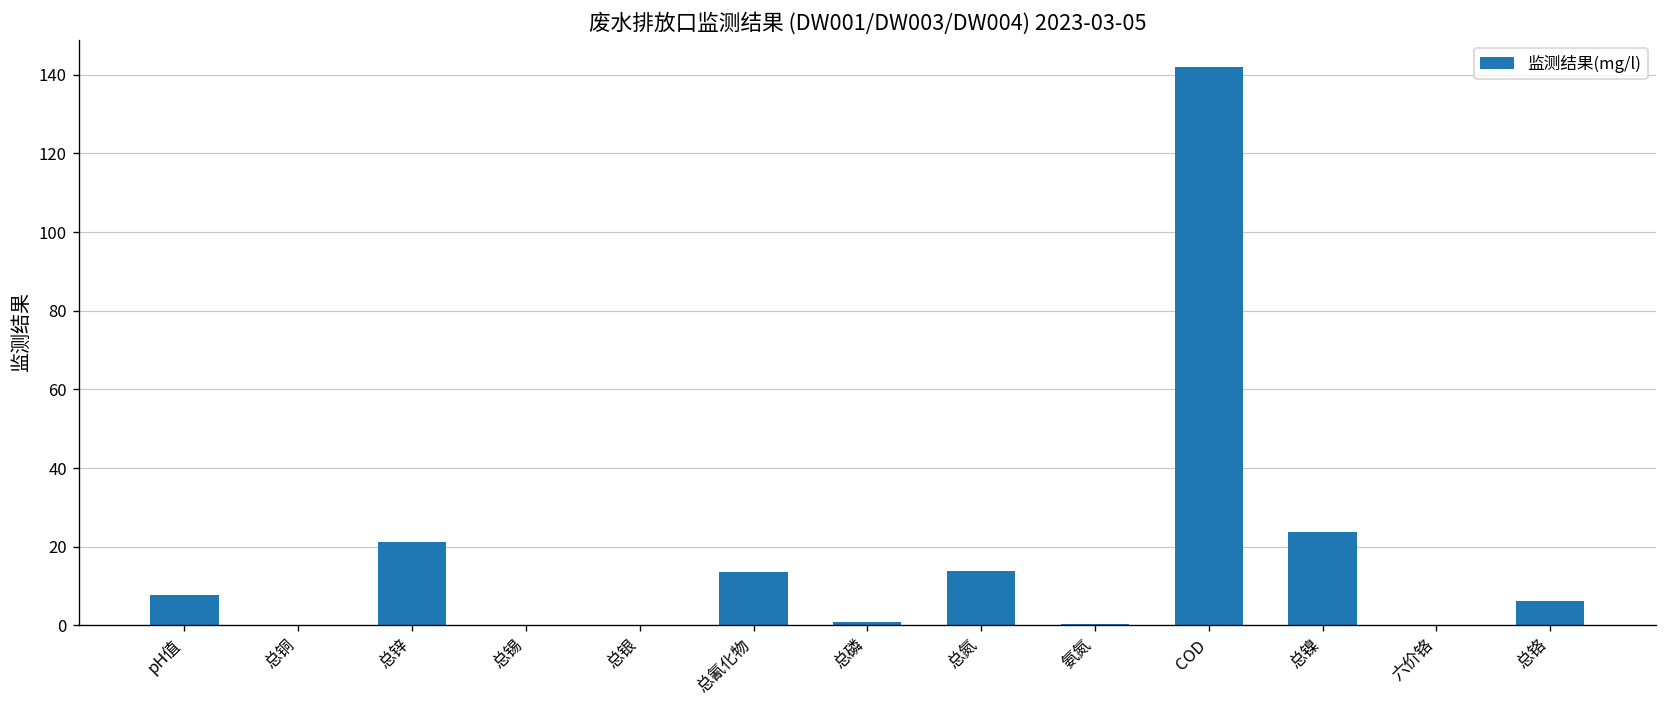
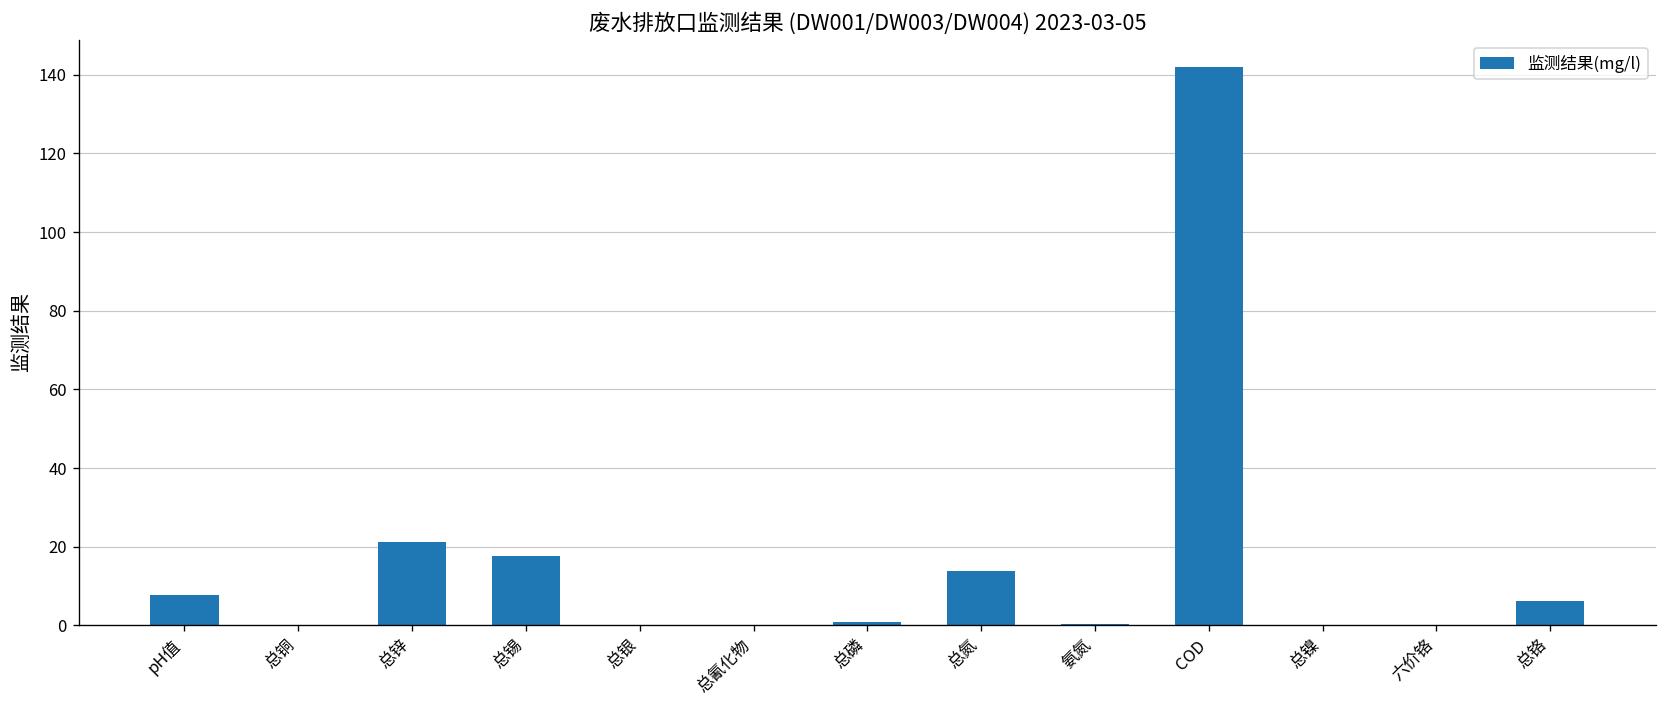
  {
    "pH值": 8,
    "总锌": 21,
-   "总锡": 0,
-   "总氰化物": 14,
+   "总锡": 18,
+   "总氰化物": 0,
    "总磷": 1,
    "总氮": 14,
    "COD": 142,
-   "总镍": 24,
+   "总镍": 0,
    "总铬": 6
  }
